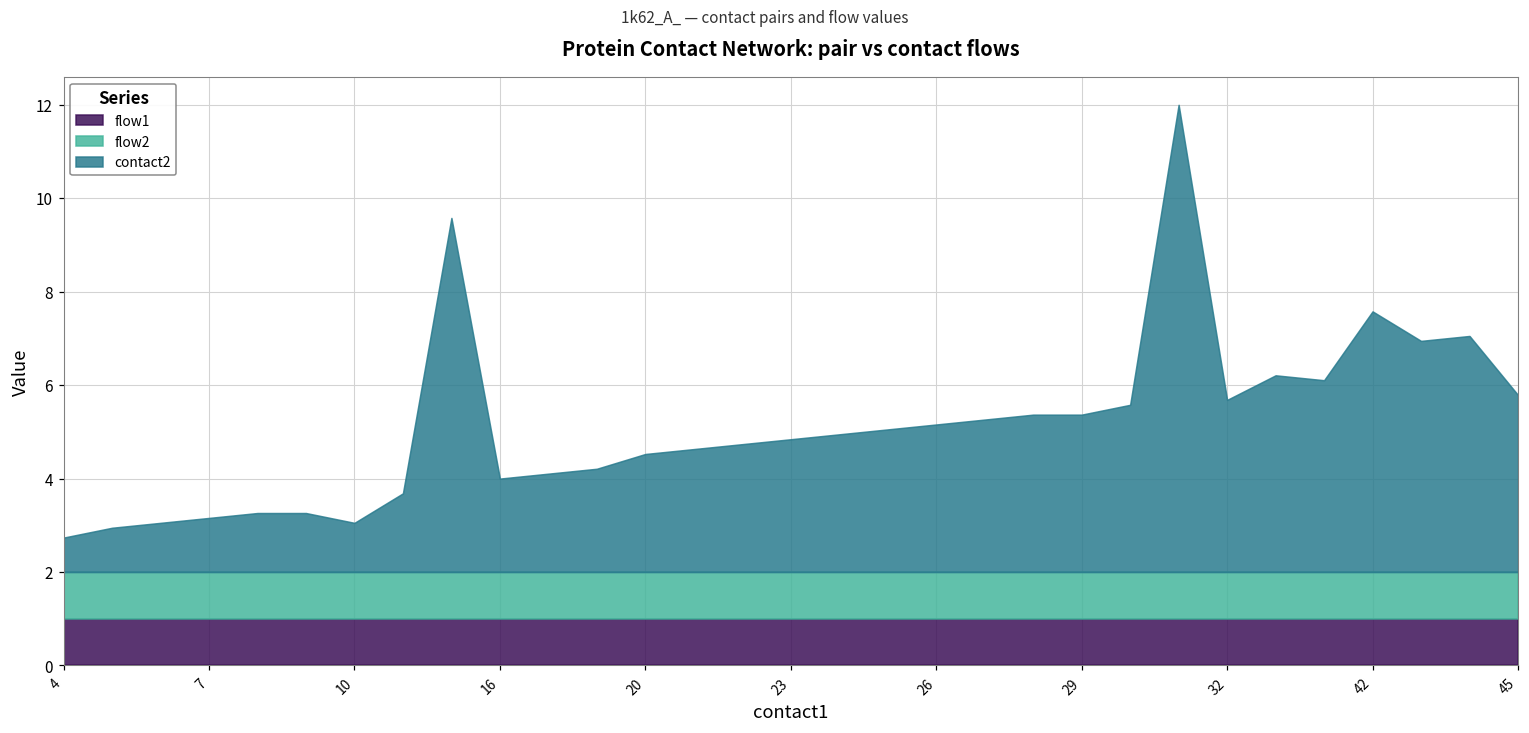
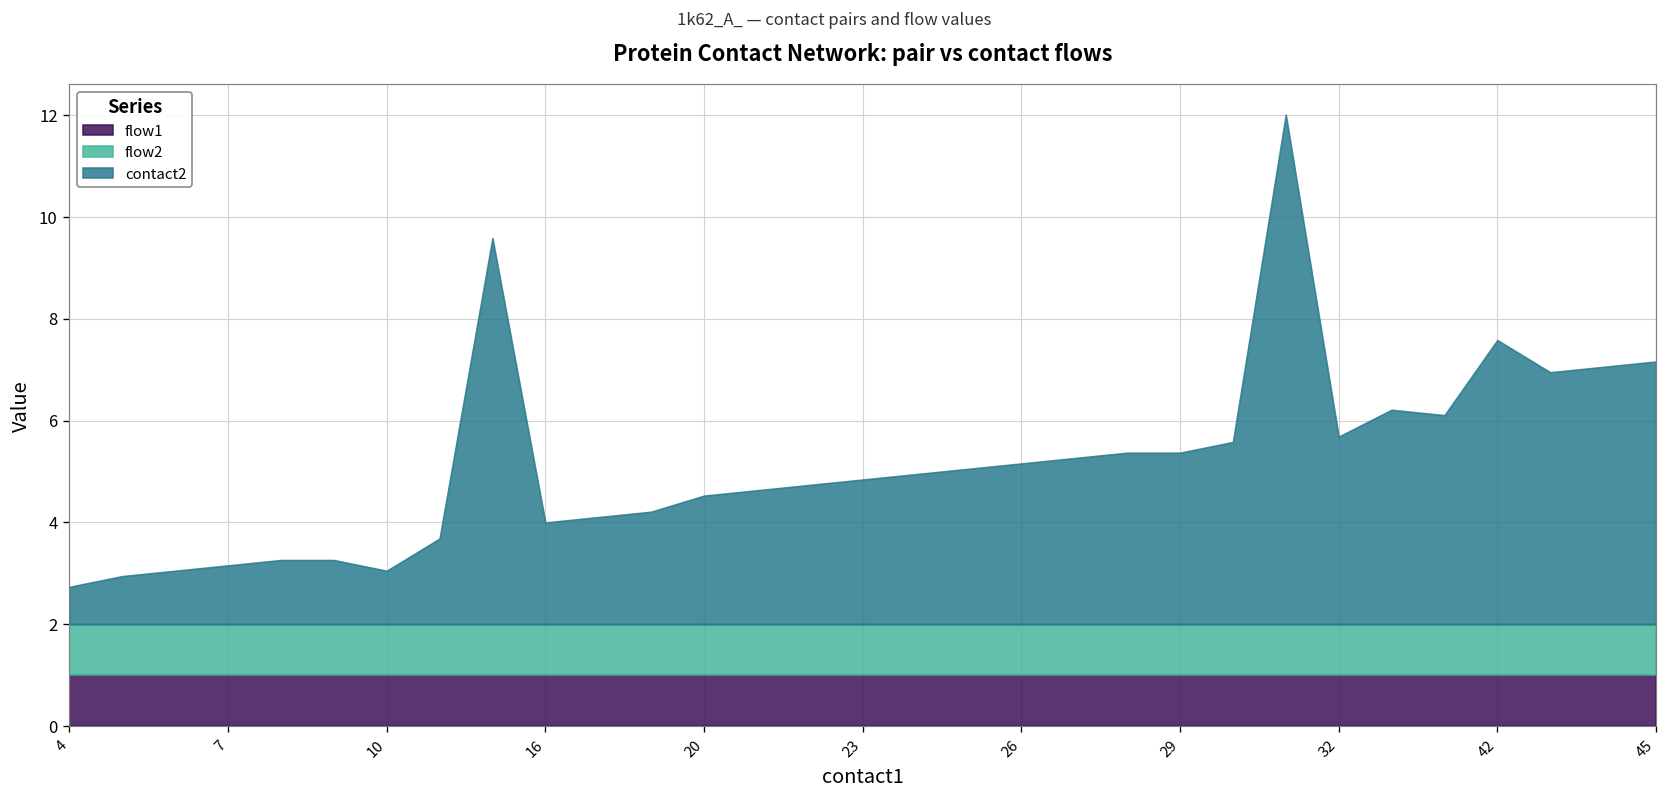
  {
    "flow1": {
      "32": 1.0,
      "42": 1.0,
      "45": 1.0
    },
    "flow2": {
      "32": 1.0,
      "42": 1.0,
      "45": 1.0
    },
    "contact2": {
      "32": 3.7,
      "42": 5.6,
-     "45": 3.8
+     "45": 5.2
    }
  }
